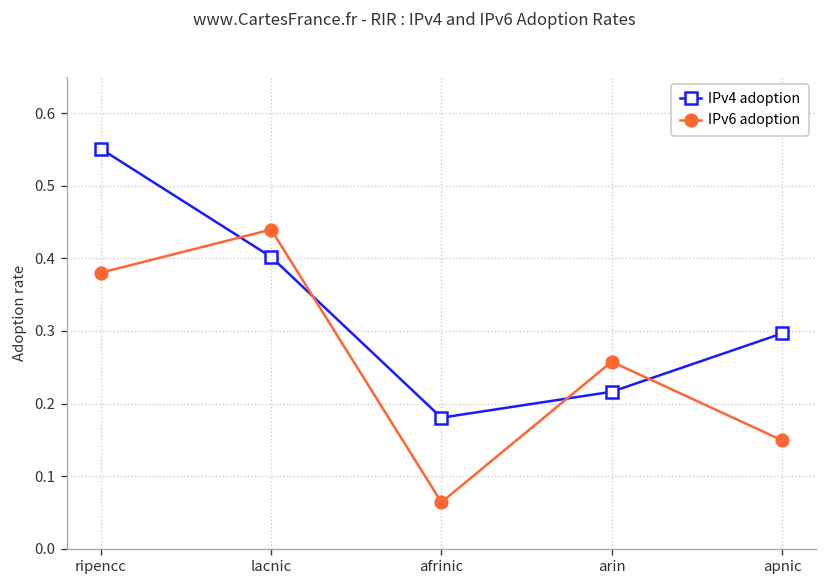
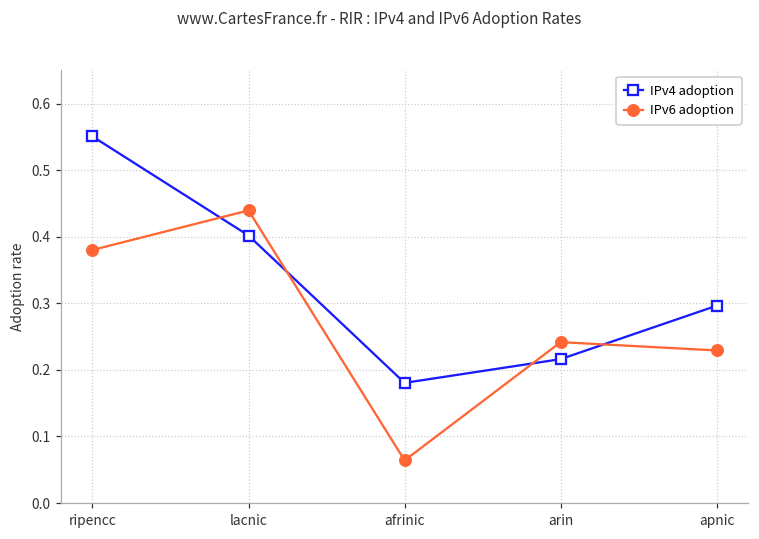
  {
    "IPv4 adoption": {
      "ripencc": 0.55,
      "lacnic": 0.40,
      "afrinic": 0.18,
      "arin": 0.22,
      "apnic": 0.30
    },
    "IPv6 adoption": {
      "ripencc": 0.38,
      "lacnic": 0.44,
      "afrinic": 0.06,
-     "arin": 0.26,
-     "apnic": 0.15
+     "arin": 0.24,
+     "apnic": 0.23
    }
  }
